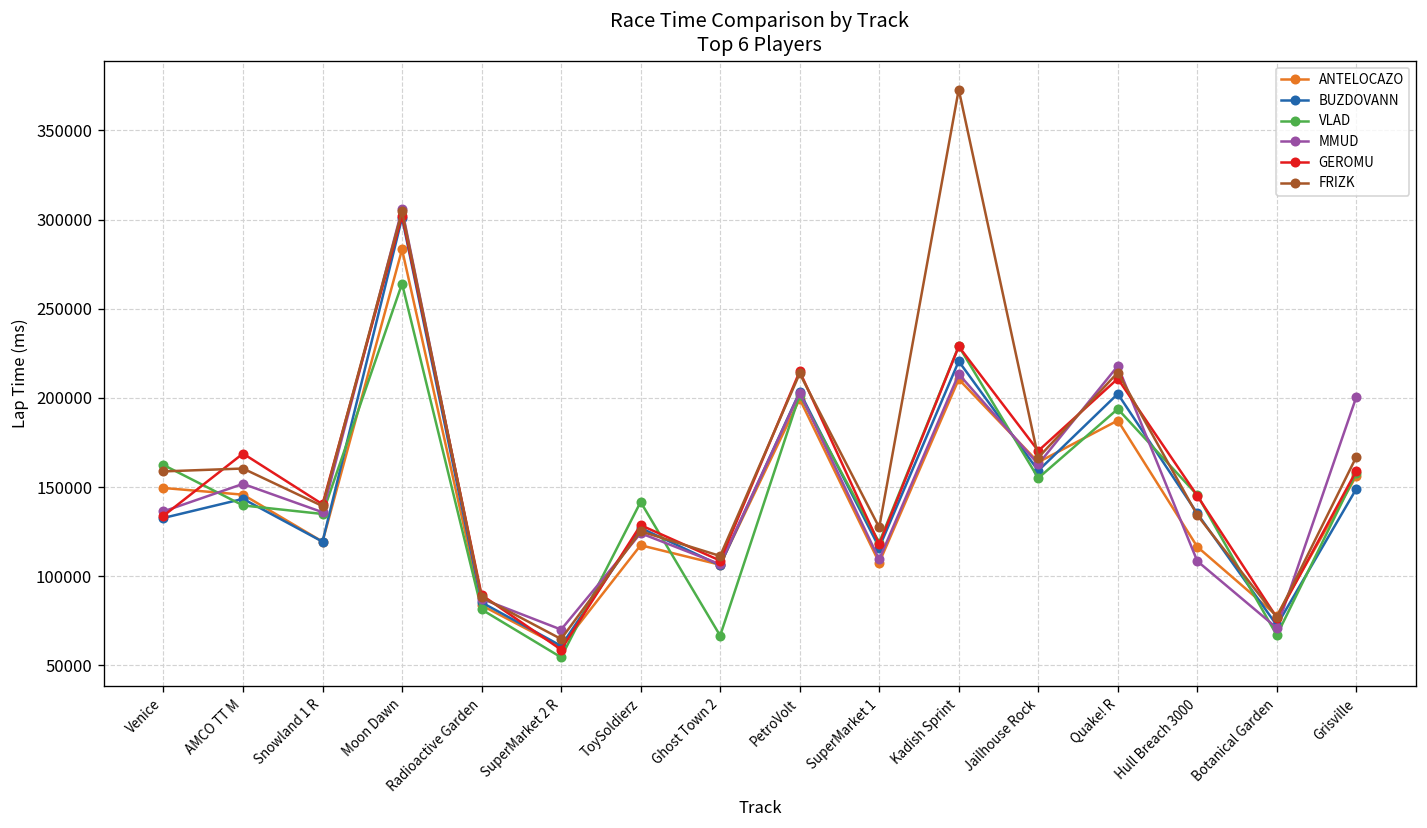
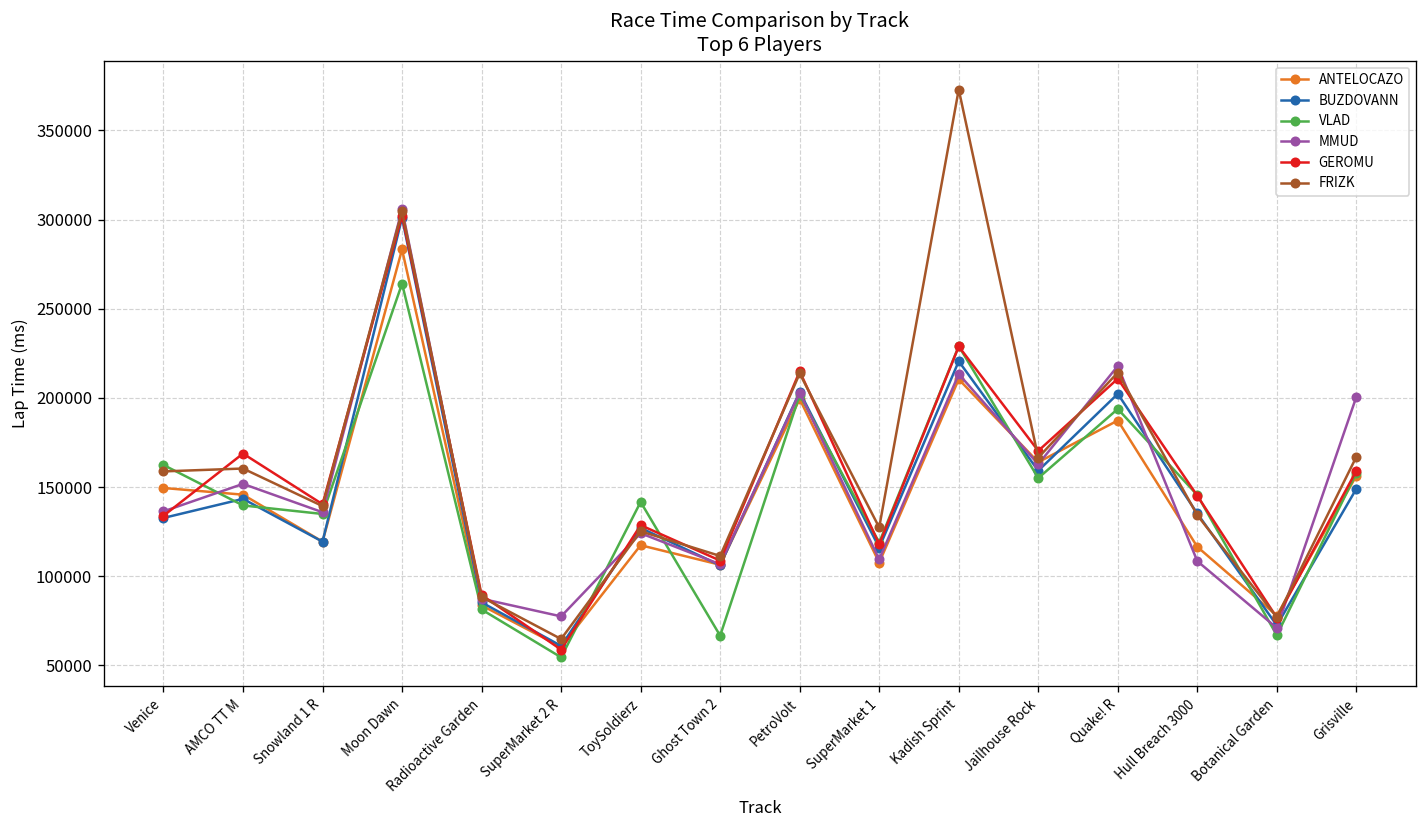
  {
    "ANTELOCAZO": {
      "Venice": 150000,
      "AMCO TT M": 146000,
      "Moon Dawn": 283000,
      "ToySoldierz": 117000,
      "PetroVolt": 199000,
      "SuperMarket 1": 108000,
      "Kadish Sprint": 210000,
      "Quake! R": 187000,
      "Hull Breach 3000": 117000
    },
    "BUZDOVANN": {
      "AMCO TT M": 143000,
      "SuperMarket 1": 116000,
      "Kadish Sprint": 221000,
      "Jailhouse Rock": 159000,
      "Quake! R": 202000,
      "Grisville": 149000
    },
    "VLAD": {
      "Venice": 162000,
      "AMCO TT M": 140000,
      "Moon Dawn": 264000,
      "Radioactive Garden": 81000,
      "SuperMarket 2 R": 55000,
      "ToySoldierz": 142000,
      "Ghost Town 2": 67000,
      "Jailhouse Rock": 155000,
      "Quake! R": 194000,
      "Botanical Garden": 67000
    },
    "MMUD": {
      "Venice": 136000,
      "AMCO TT M": 152000,
-     "SuperMarket 2 R": 70000,
+     "SuperMarket 2 R": 78000,
      "SuperMarket 1": 109000,
      "Kadish Sprint": 213000,
      "Quake! R": 218000,
      "Hull Breach 3000": 108000,
      "Grisville": 201000
    },
    "GEROMU": {
      "AMCO TT M": 169000,
      "Ghost Town 2": 109000,
      "Jailhouse Rock": 170000,
      "Quake! R": 211000
    },
    "FRIZK": {
      "Venice": 159000,
      "AMCO TT M": 160000,
      "SuperMarket 2 R": 65000,
      "Ghost Town 2": 111000,
      "SuperMarket 1": 127000,
      "Kadish Sprint": 373000,
      "Jailhouse Rock": 167000,
      "Quake! R": 214000,
      "Grisville": 167000
    }
  }
